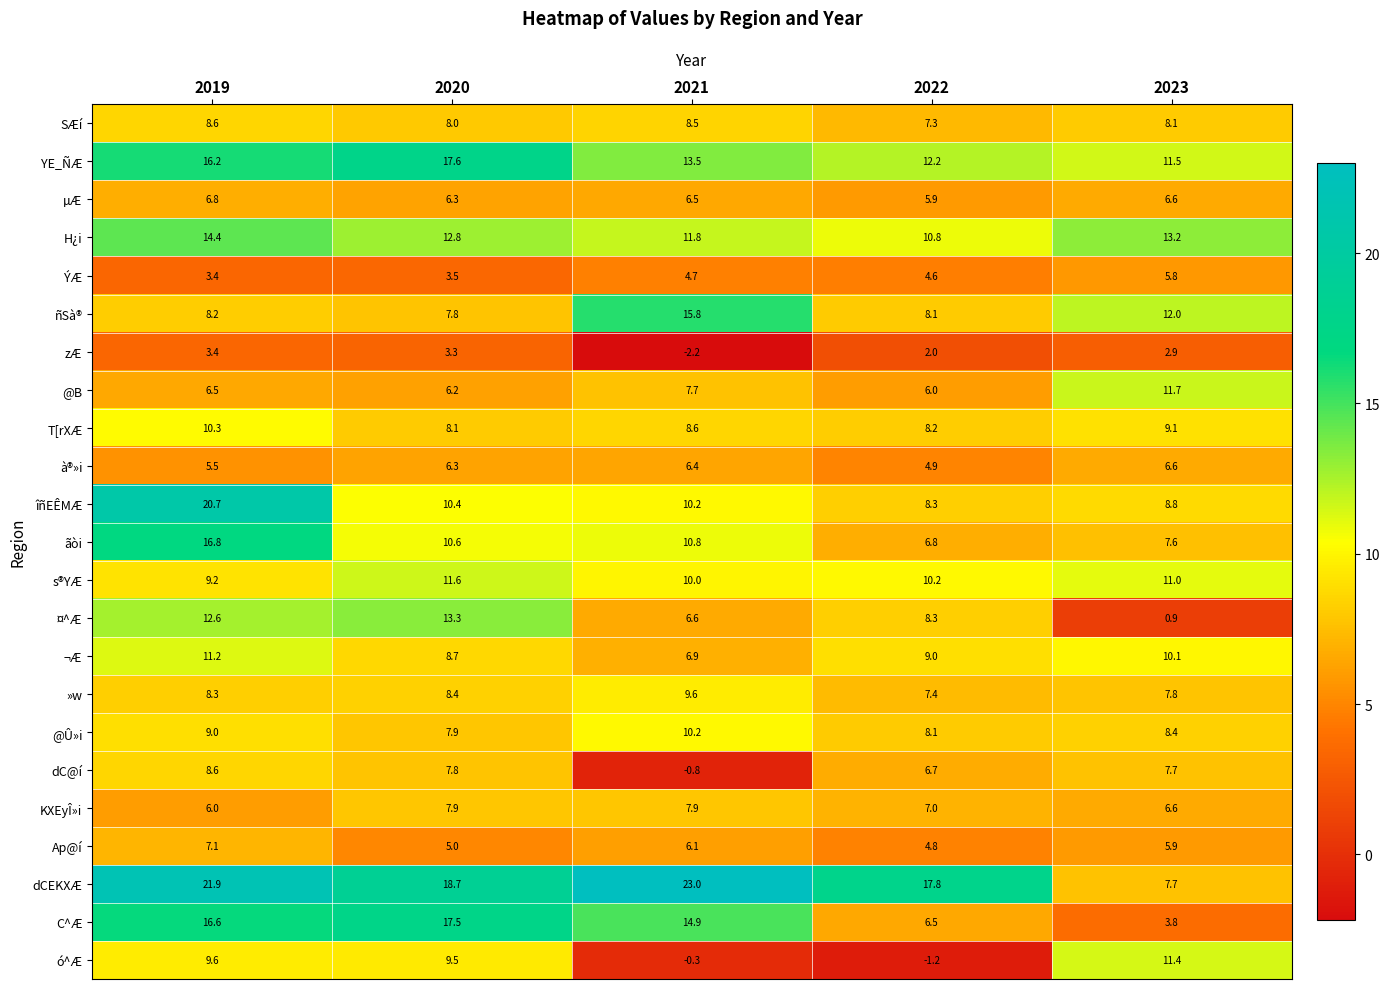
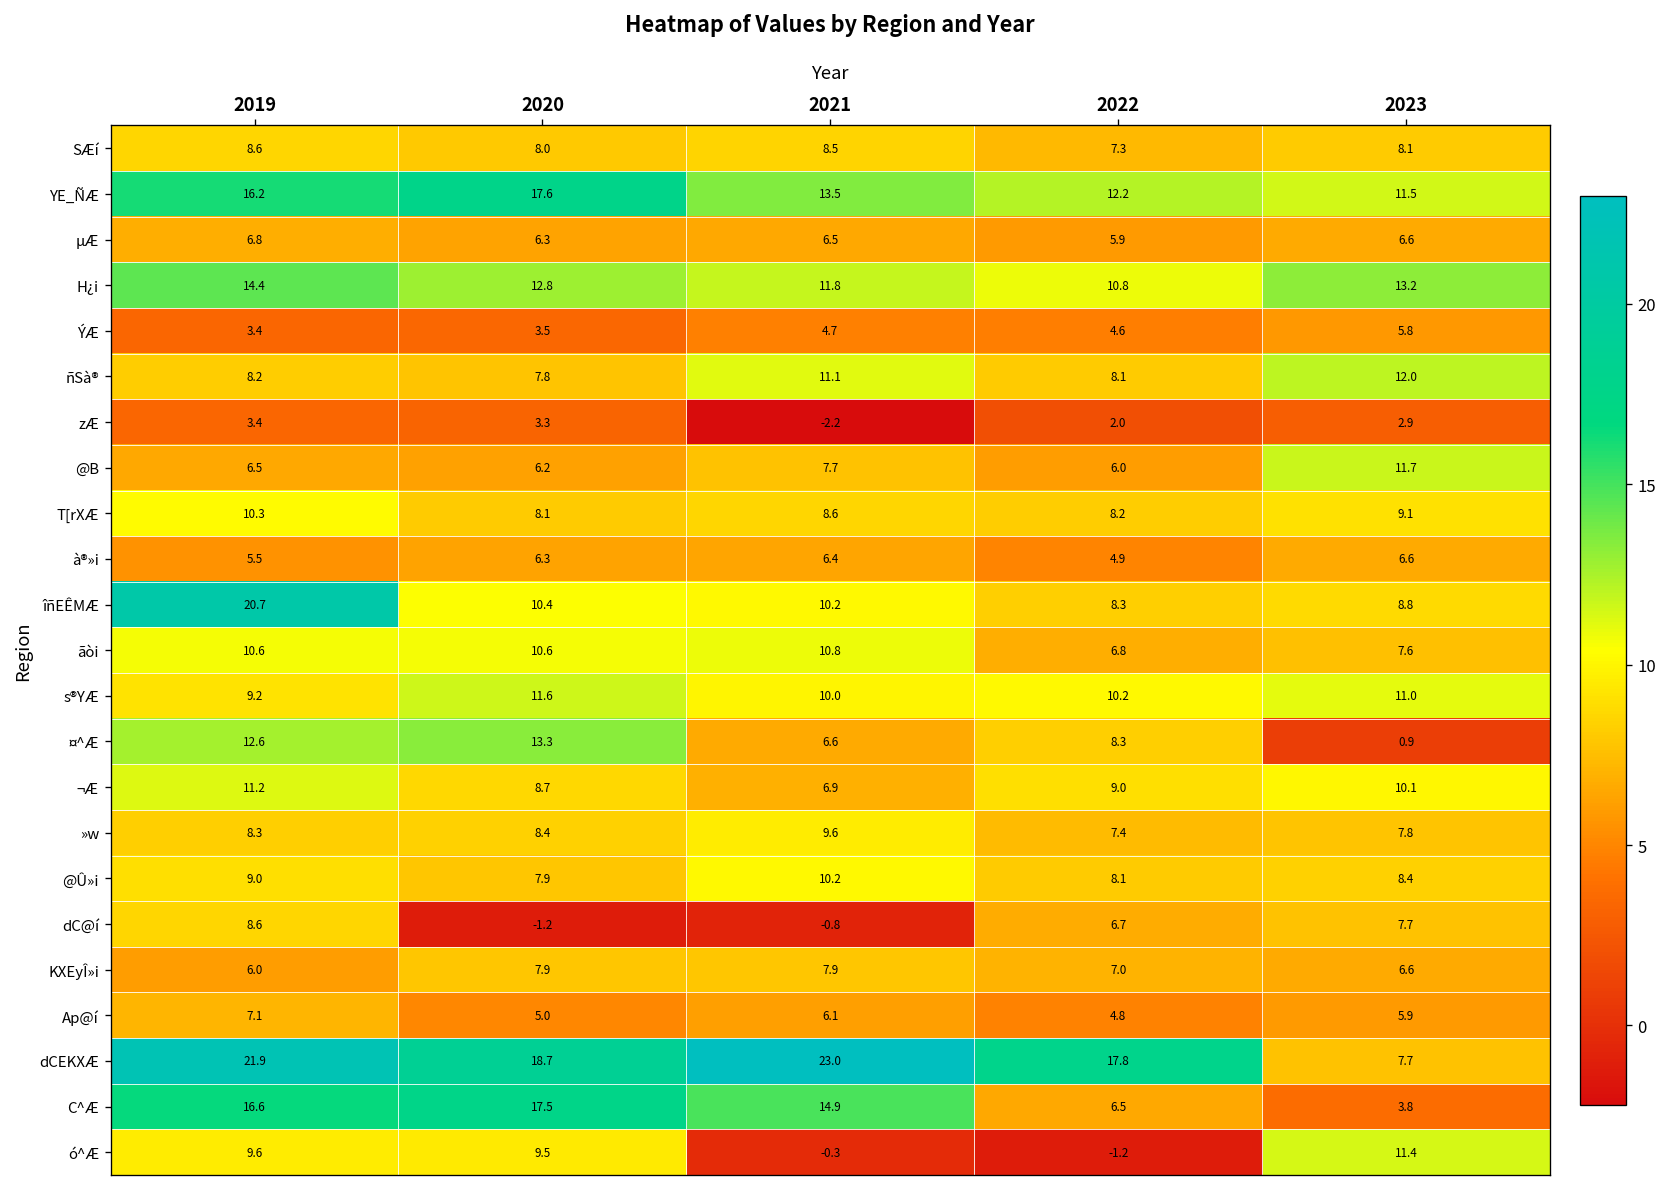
  {
    "SÆí": {
      "2019": 8.6,
      "2020": 8.0,
      "2021": 8.5,
      "2022": 7.3,
      "2023": 8.1
    },
    "YE_ÑÆ": {
      "2019": 16.2,
      "2020": 17.6,
      "2021": 13.5,
      "2022": 12.2,
      "2023": 11.5
    },
    "µÆ": {
      "2019": 6.8,
      "2020": 6.3,
      "2021": 6.5,
      "2022": 5.9,
      "2023": 6.6
    },
    "H¿i": {
      "2019": 14.4,
      "2020": 12.8,
      "2021": 11.8,
      "2022": 10.8,
      "2023": 13.2
    },
    "ÝÆ": {
      "2019": 3.4,
      "2020": 3.5,
      "2021": 4.7,
      "2022": 4.6,
      "2023": 5.8
    },
    "ñSà®": {
      "2019": 8.2,
      "2020": 7.8,
-     "2021": 15.8,
+     "2021": 11.1,
      "2022": 8.1,
      "2023": 12.0
    },
    "zÆ": {
      "2019": 3.4,
      "2020": 3.3,
      "2021": -2.2,
      "2022": 2.0,
      "2023": 2.9
    },
    "@B": {
      "2019": 6.5,
      "2020": 6.2,
      "2021": 7.7,
      "2022": 6.0,
      "2023": 11.7
    },
    "T[rXÆ": {
      "2019": 10.3,
      "2020": 8.1,
      "2021": 8.6,
      "2022": 8.2,
      "2023": 9.1
    },
    "à®»i": {
      "2019": 5.5,
      "2020": 6.3,
      "2021": 6.4,
      "2022": 4.9,
      "2023": 6.6
    },
    "îñEÊMÆ": {
      "2019": 20.7,
      "2020": 10.4,
      "2021": 10.2,
      "2022": 8.3,
      "2023": 8.8
    },
    "ãòi": {
-     "2019": 16.8,
+     "2019": 10.6,
      "2020": 10.6,
      "2021": 10.8,
      "2022": 6.8,
      "2023": 7.6
    },
    "s®YÆ": {
      "2019": 9.2,
      "2020": 11.6,
      "2021": 10.0,
      "2022": 10.2,
      "2023": 11.0
    },
    "¤^Æ": {
      "2019": 12.6,
      "2020": 13.3,
      "2021": 6.6,
      "2022": 8.3,
      "2023": 0.9
    },
    "¬Æ": {
      "2019": 11.2,
      "2020": 8.7,
      "2021": 6.9,
      "2022": 9.0,
      "2023": 10.1
    },
    "»w": {
      "2019": 8.3,
      "2020": 8.4,
      "2021": 9.6,
      "2022": 7.4,
      "2023": 7.8
    },
    "@Û»i": {
      "2019": 9.0,
      "2020": 7.9,
      "2021": 10.2,
      "2022": 8.1,
      "2023": 8.4
    },
    "dC@í": {
      "2019": 8.6,
-     "2020": 7.8,
+     "2020": -1.2,
      "2021": -0.8,
      "2022": 6.7,
      "2023": 7.7
    },
    "KXEyÎ»i": {
      "2019": 6.0,
      "2020": 7.9,
      "2021": 7.9,
      "2022": 7.0,
      "2023": 6.6
    },
    "Ap@í": {
      "2019": 7.1,
      "2020": 5.0,
      "2021": 6.1,
      "2022": 4.8,
      "2023": 5.9
    },
    "dCEKXÆ": {
      "2019": 21.9,
      "2020": 18.7,
      "2021": 23.0,
      "2022": 17.8,
      "2023": 7.7
    },
    "C^Æ": {
      "2019": 16.6,
      "2020": 17.5,
      "2021": 14.9,
      "2022": 6.5,
      "2023": 3.8
    },
    "ó^Æ": {
      "2019": 9.6,
      "2020": 9.5,
      "2021": -0.3,
      "2022": -1.2,
      "2023": 11.4
    }
  }
